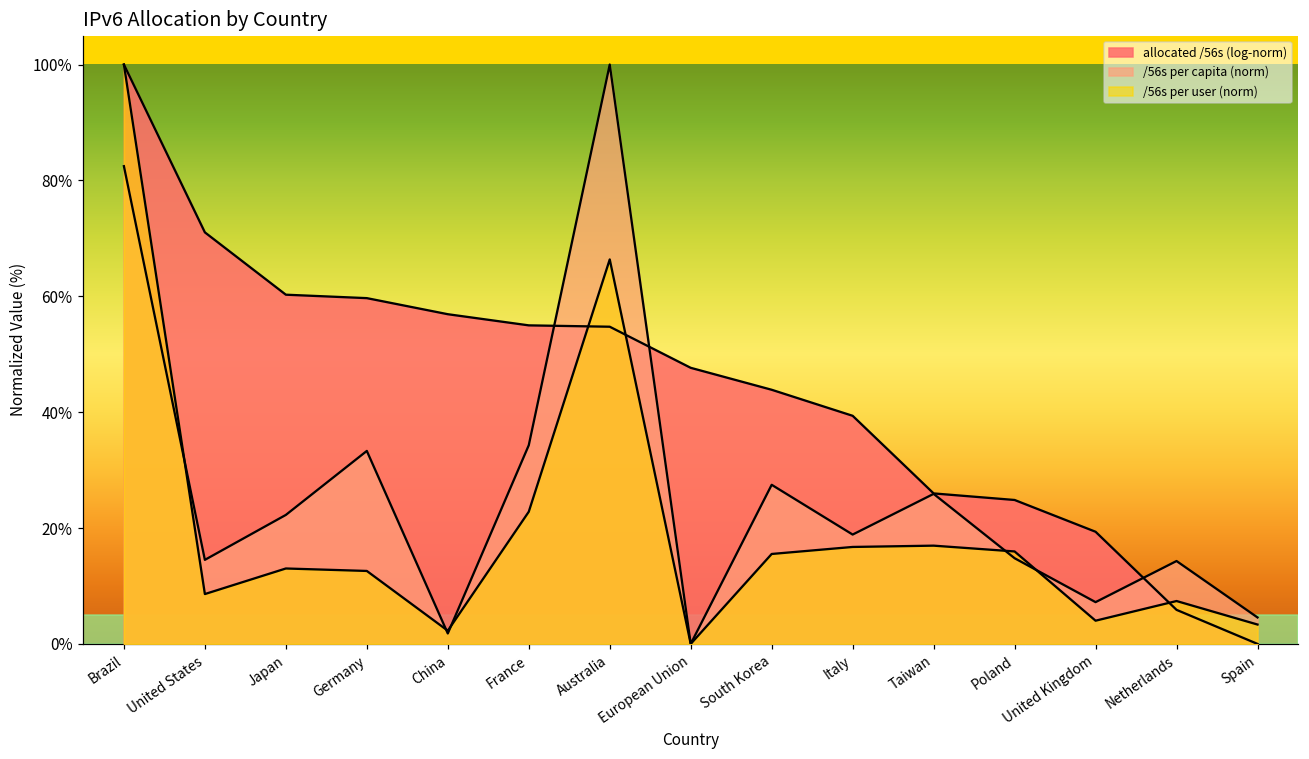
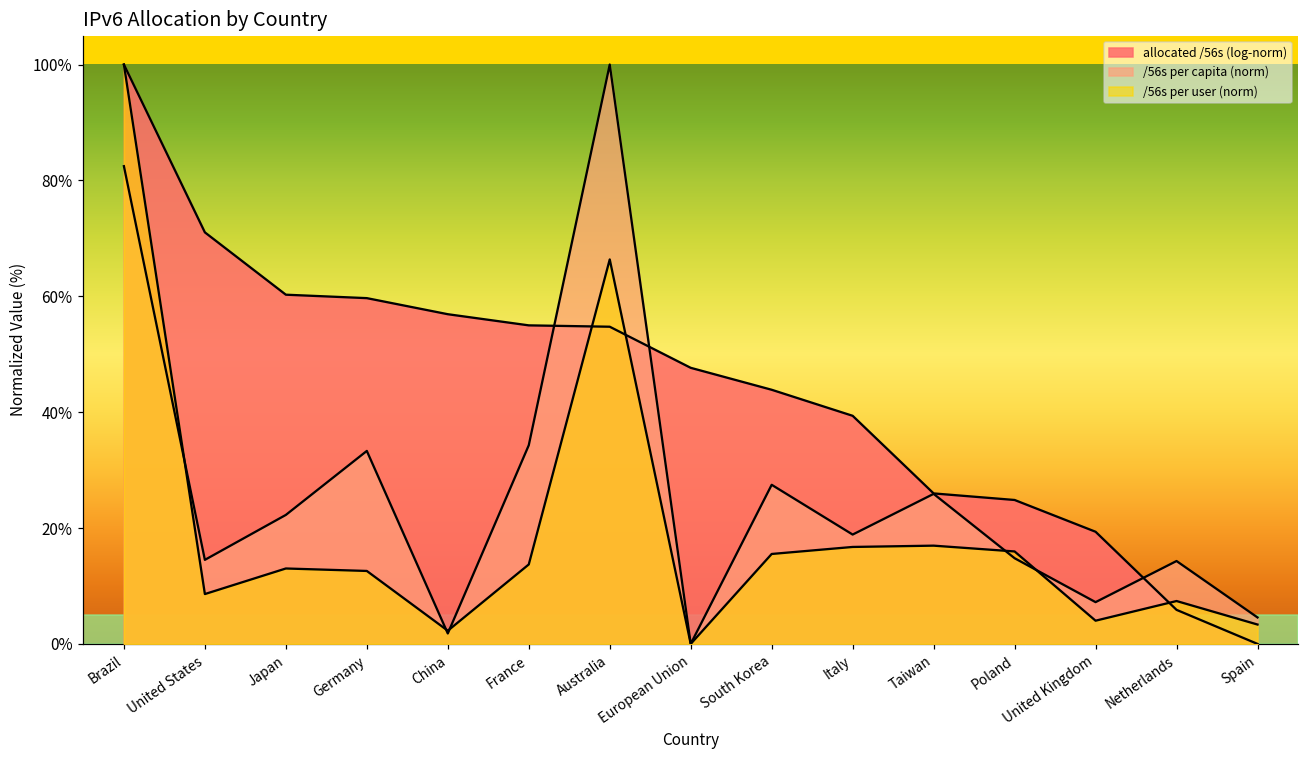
  {
    "/56s per user (norm)": {
      "United States": "9%",
      "Japan": "13%",
      "Germany": "13%",
-     "France": "23%",
+     "France": "14%",
      "Australia": "66%",
      "South Korea": "16%",
      "Italy": "17%",
      "Taiwan": "17%",
      "Poland": "16%",
      "Netherlands": "7%"
    }
  }
